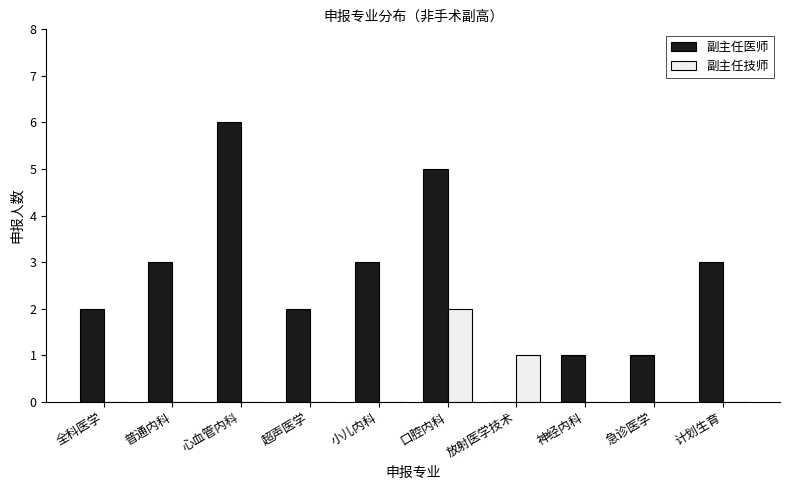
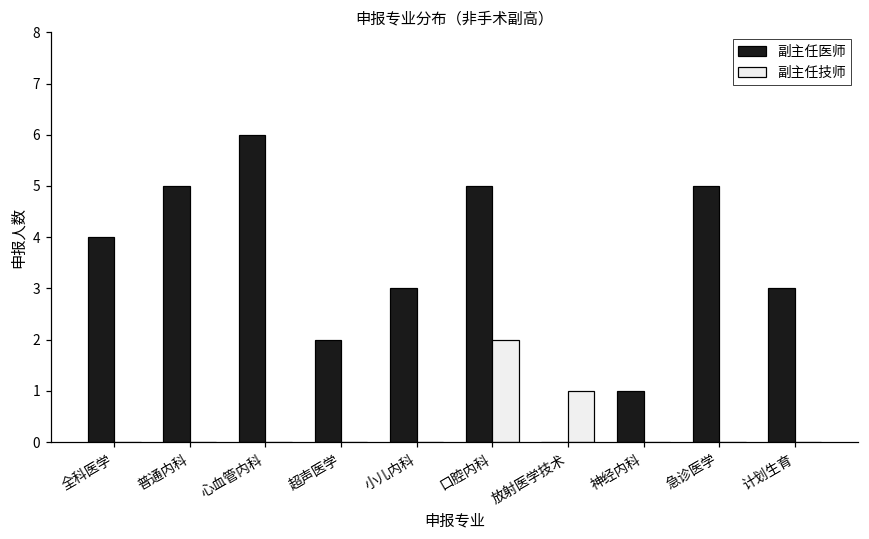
  {
    "副主任医师": {
-     "全科医学": 2,
-     "普通内科": 3,
+     "全科医学": 4,
+     "普通内科": 5,
      "心血管内科": 6,
      "超声医学": 2,
      "小儿内科": 3,
      "口腔内科": 5,
      "放射医学技术": 0,
      "神经内科": 1,
-     "急诊医学": 1,
+     "急诊医学": 5,
      "计划生育": 3
    },
    "副主任技师": {
      "全科医学": 0,
      "普通内科": 0,
      "心血管内科": 0,
      "超声医学": 0,
      "小儿内科": 0,
      "口腔内科": 2,
      "放射医学技术": 1,
      "神经内科": 0,
      "急诊医学": 0,
      "计划生育": 0
    }
  }
